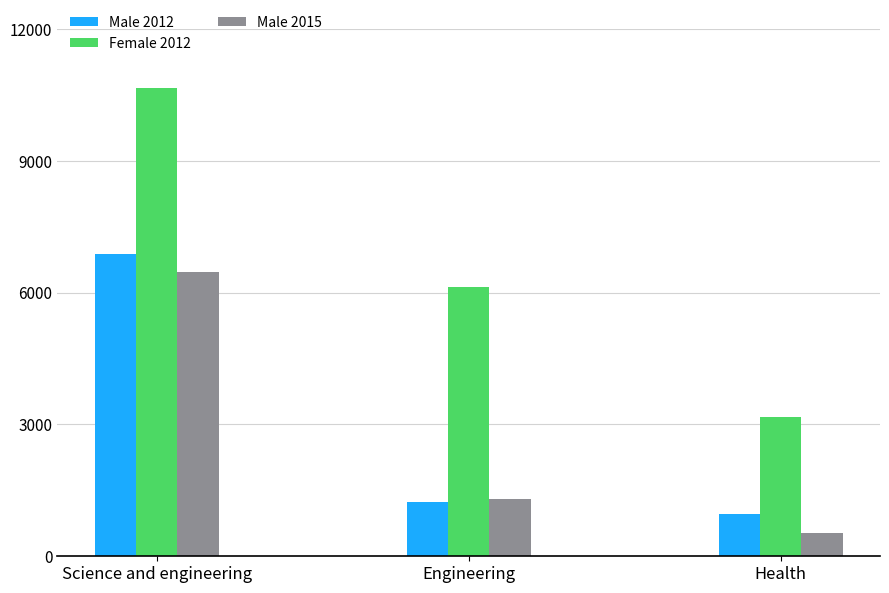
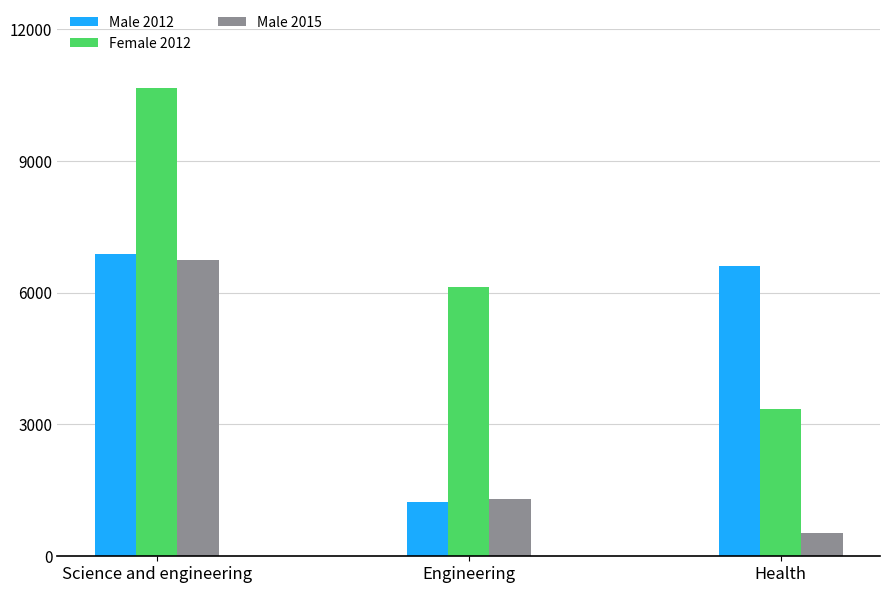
  {
    "Male 2012": {
      "Science and engineering": 6900,
      "Engineering": 1200,
-     "Health": 1000
+     "Health": 6600
    },
    "Female 2012": {
      "Science and engineering": 10700,
      "Engineering": 6100,
-     "Health": 3200
+     "Health": 3300
    },
    "Male 2015": {
-     "Science and engineering": 6500,
+     "Science and engineering": 6700,
      "Engineering": 1300,
      "Health": 500
    }
  }
